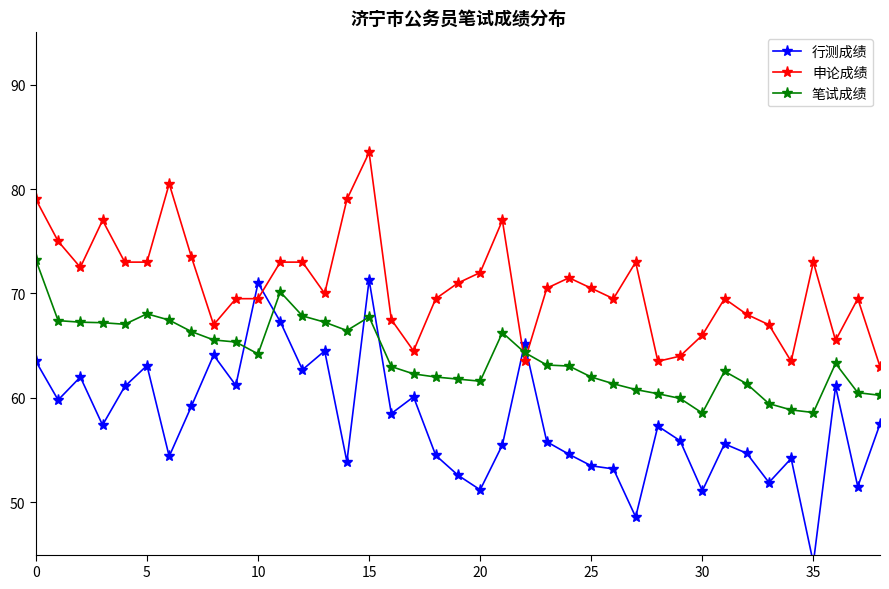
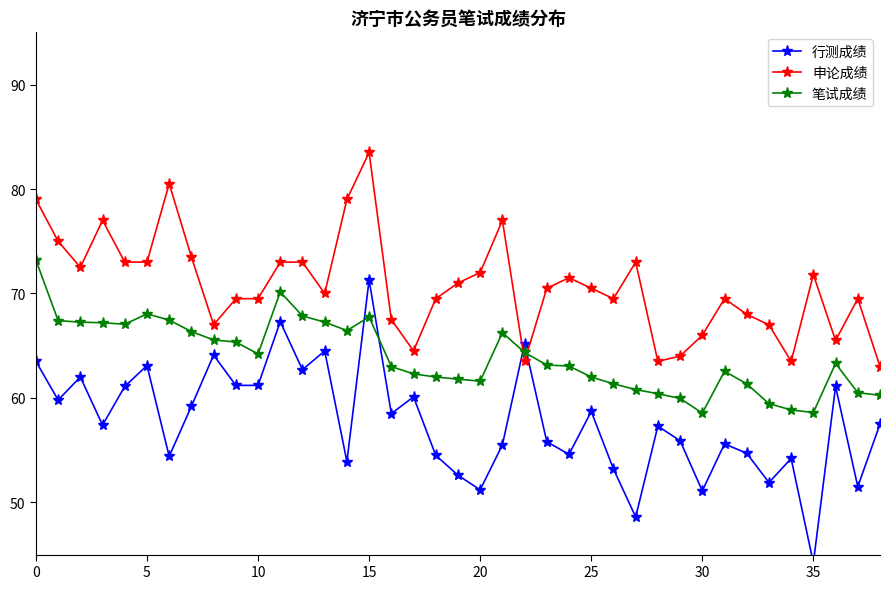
  {
    "行测成绩": {
      "0": 63.5,
      "5": 63.1,
-     "10": 71.0,
+     "10": 61.2,
      "15": 71.3,
      "20": 51.2,
-     "25": 53.5,
+     "25": 58.7,
      "30": 51.1
    },
    "申论成绩": {
      "0": 79.0,
      "5": 73.0,
      "10": 69.5,
      "15": 83.5,
      "20": 72.0,
      "25": 70.5,
      "30": 66.0,
-     "35": 73.0
+     "35": 71.8
    },
    "笔试成绩": {
      "0": 73.2,
      "5": 68.1,
      "10": 64.2,
      "15": 67.8,
      "20": 61.6,
      "25": 62.0,
      "30": 58.6,
      "35": 58.6
    }
  }
